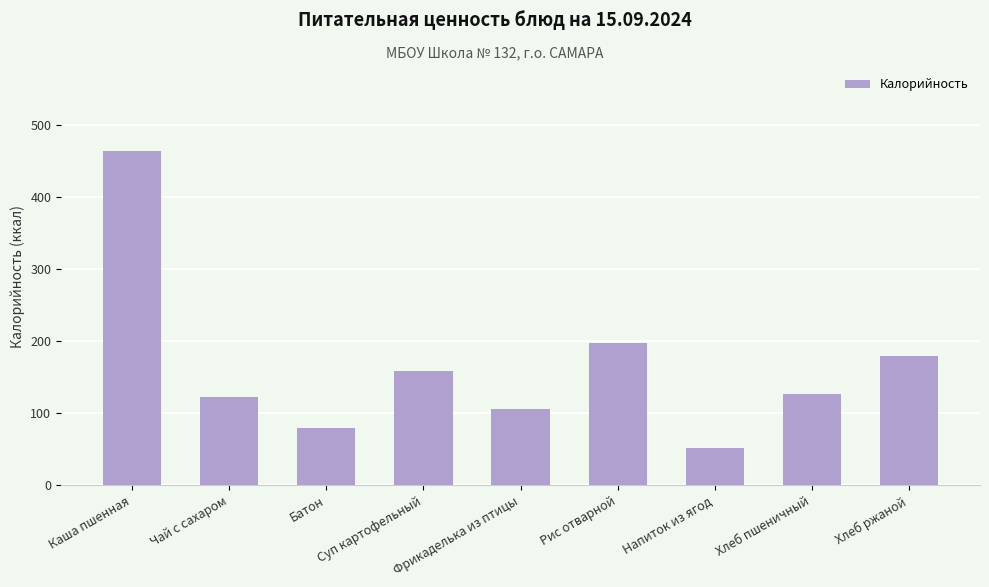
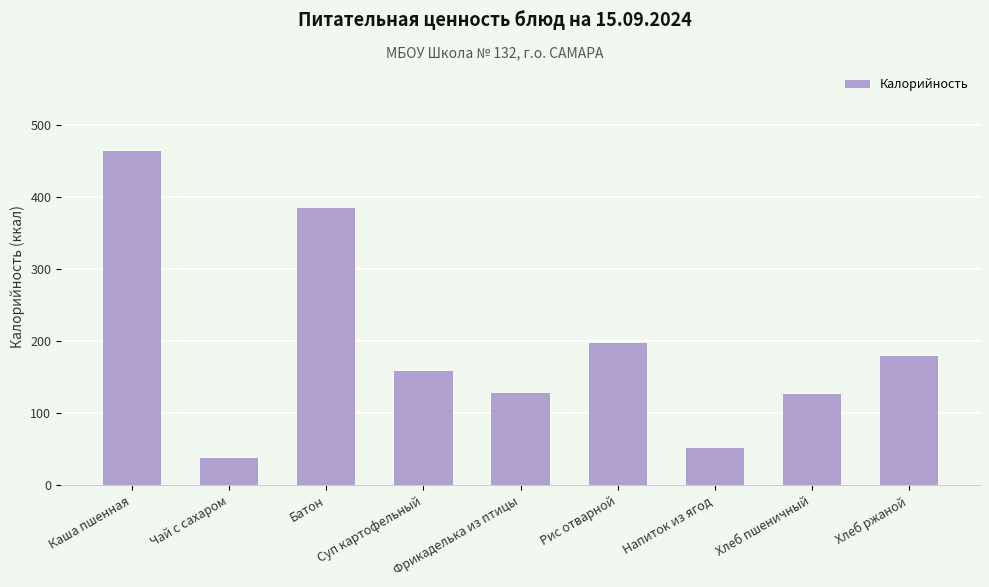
  {
    "Каша пшенная": 460,
-   "Чай с сахаром": 120,
-   "Батон": 80,
+   "Чай с сахаром": 40,
+   "Батон": 390,
    "Суп картофельный": 160,
-   "Фрикаделька из птицы": 110,
+   "Фрикаделька из птицы": 130,
    "Рис отварной": 200,
    "Напиток из ягод": 50,
    "Хлеб пшеничный": 130,
    "Хлеб ржаной": 180
  }
